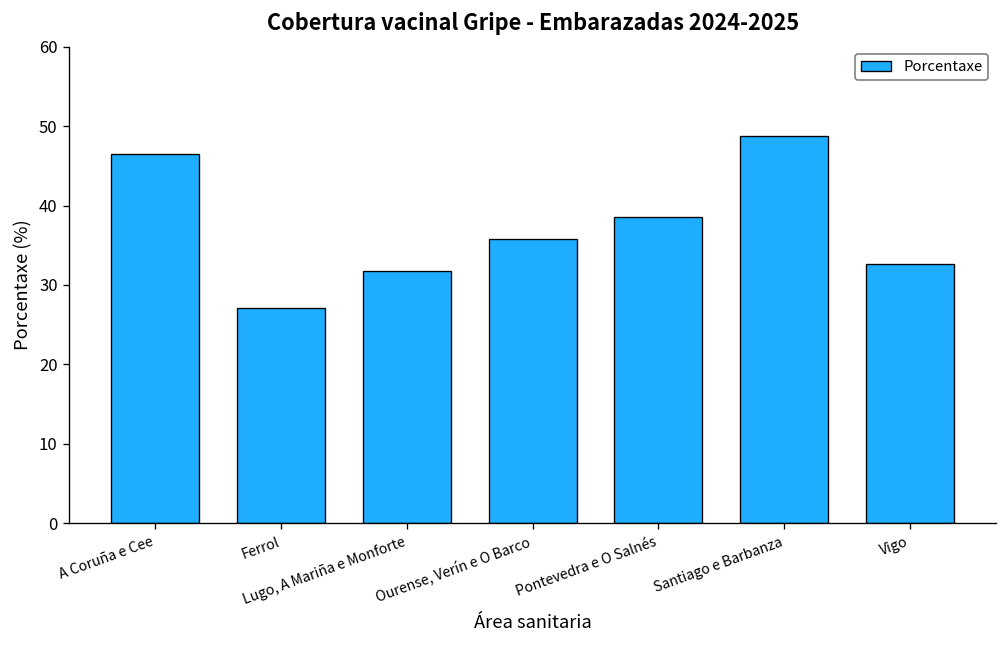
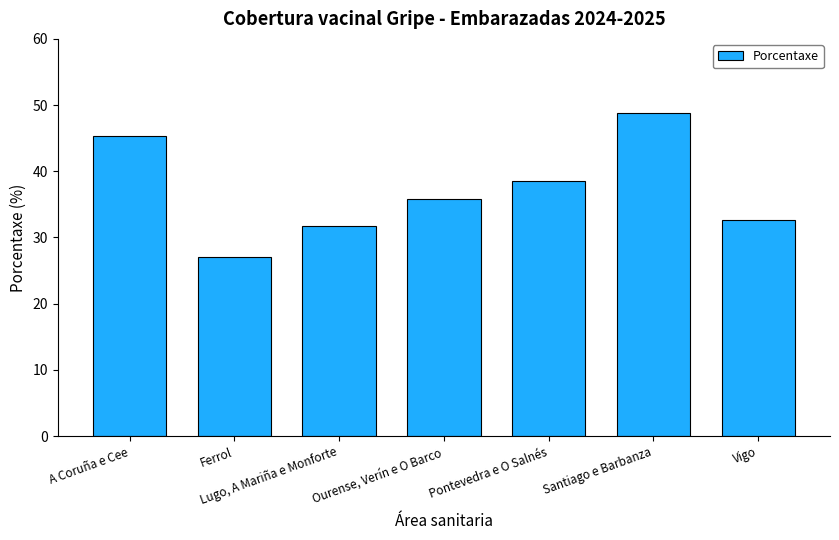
  {
-   "A Coruña e Cee": 47,
+   "A Coruña e Cee": 45,
    "Ferrol": 27,
    "Lugo, A Mariña e Monforte": 32,
    "Ourense, Verín e O Barco": 36,
    "Pontevedra e O Salnés": 39,
    "Santiago e Barbanza": 49,
    "Vigo": 33
  }
